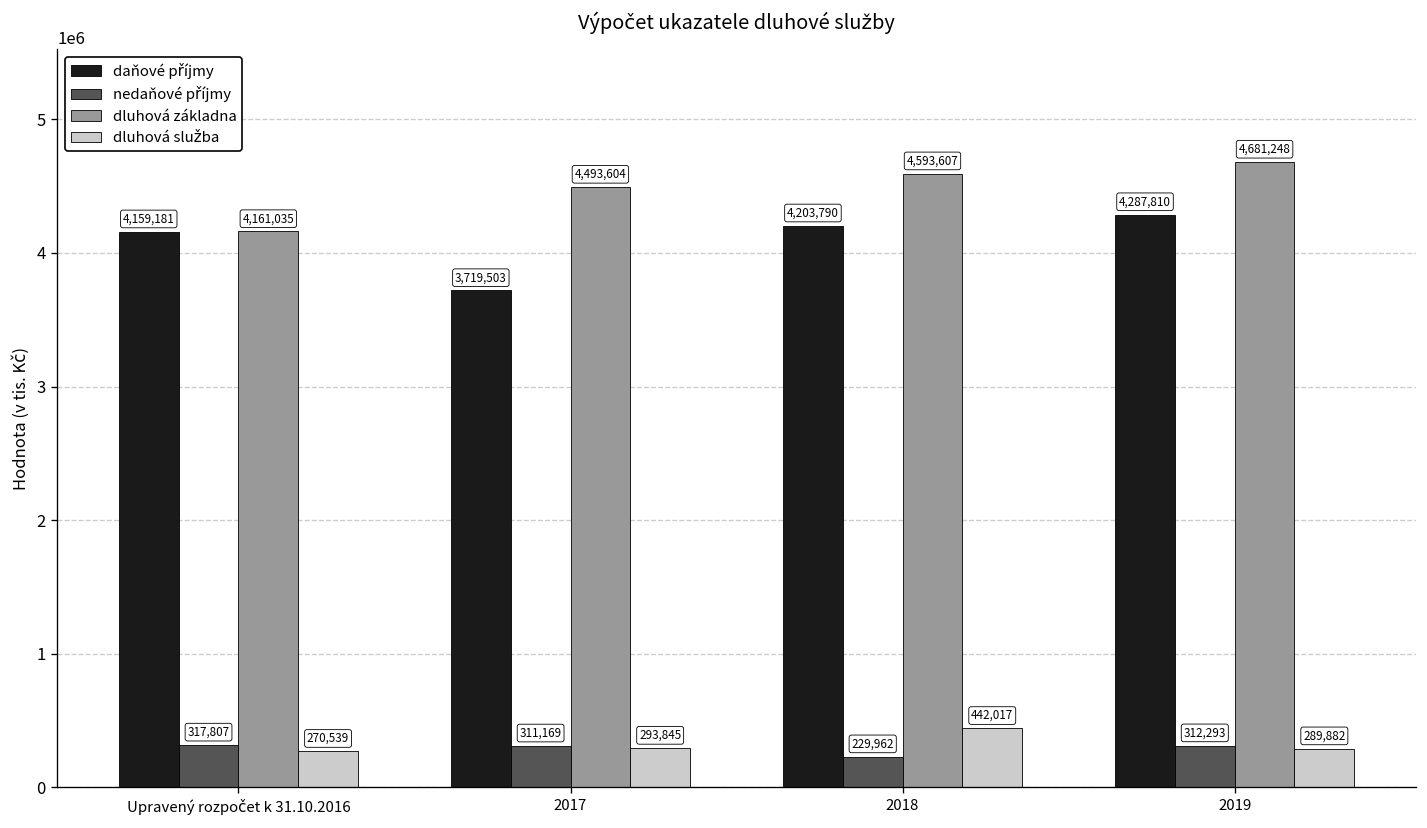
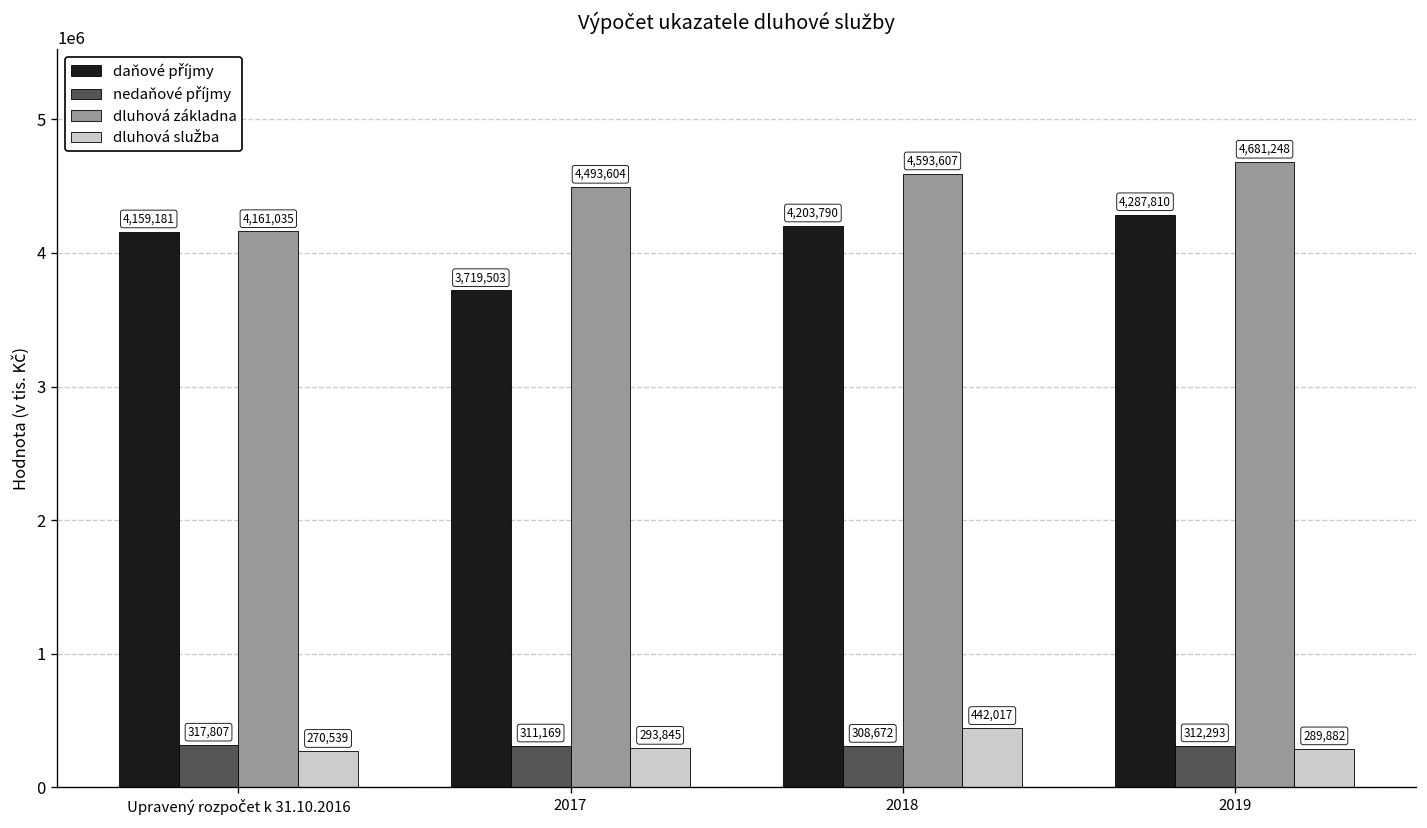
  {
    "nedaňové příjmy": {
-     "2018": "229,962"
+     "2018": "308,672"
    }
  }
